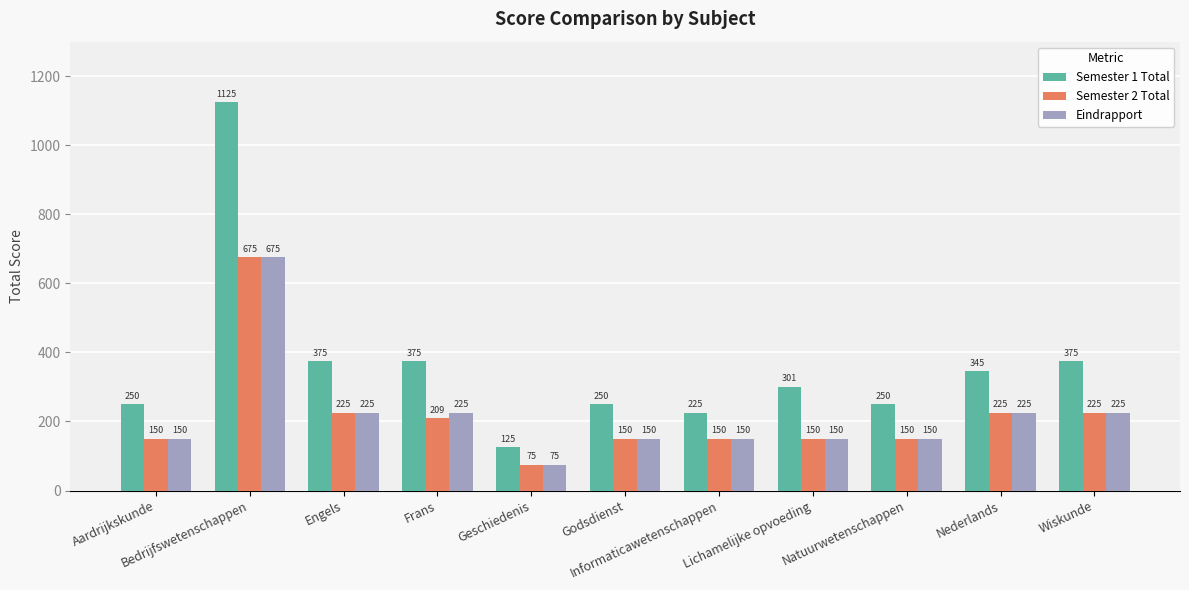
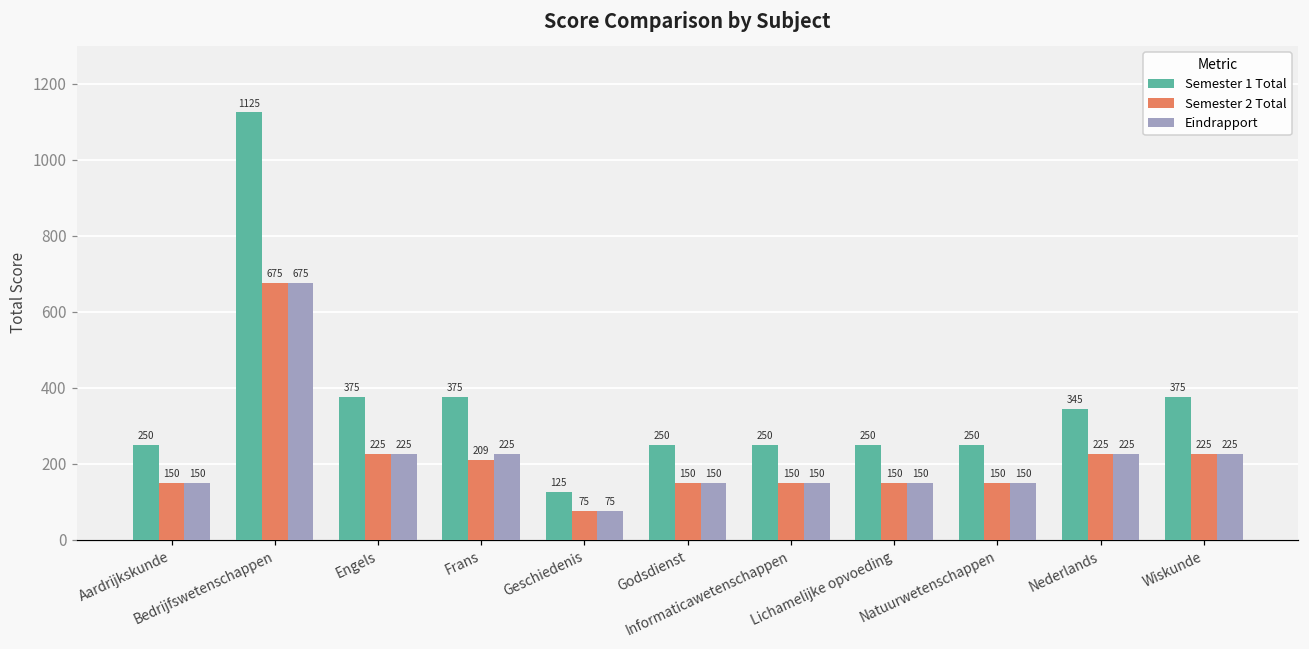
  {
    "Semester 1 Total": {
      "Aardrijkskunde": 250,
      "Bedrijfswetenschappen": 1125,
      "Engels": 375,
      "Frans": 375,
      "Geschiedenis": 125,
      "Godsdienst": 250,
-     "Informaticawetenschappen": 225,
-     "Lichamelijke opvoeding": 301,
+     "Informaticawetenschappen": 250,
+     "Lichamelijke opvoeding": 250,
      "Natuurwetenschappen": 250,
      "Nederlands": 345,
      "Wiskunde": 375
    },
    "Semester 2 Total": {
      "Aardrijkskunde": 150,
      "Bedrijfswetenschappen": 675,
      "Engels": 225,
      "Frans": 209,
      "Geschiedenis": 75,
      "Godsdienst": 150,
      "Informaticawetenschappen": 150,
      "Lichamelijke opvoeding": 150,
      "Natuurwetenschappen": 150,
      "Nederlands": 225,
      "Wiskunde": 225
    },
    "Eindrapport": {
      "Aardrijkskunde": 150,
      "Bedrijfswetenschappen": 675,
      "Engels": 225,
      "Frans": 225,
      "Geschiedenis": 75,
      "Godsdienst": 150,
      "Informaticawetenschappen": 150,
      "Lichamelijke opvoeding": 150,
      "Natuurwetenschappen": 150,
      "Nederlands": 225,
      "Wiskunde": 225
    }
  }
